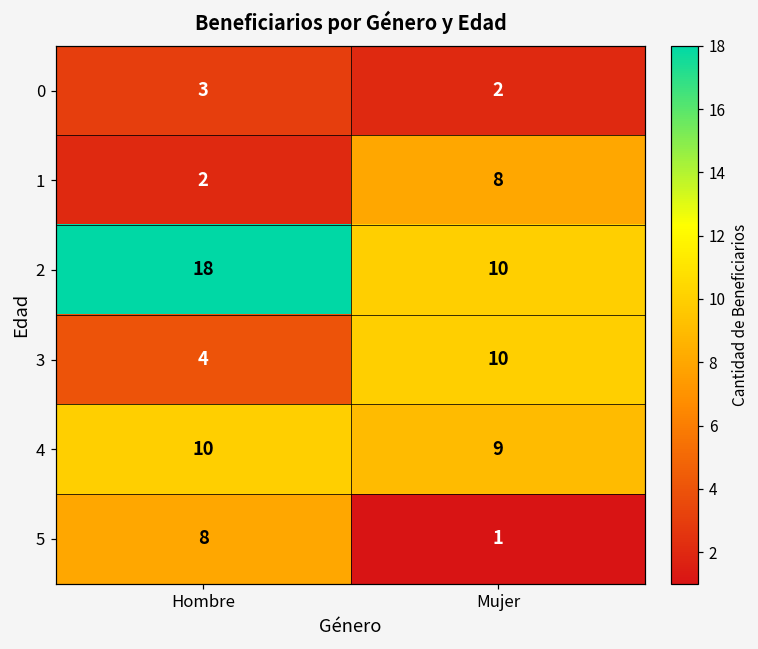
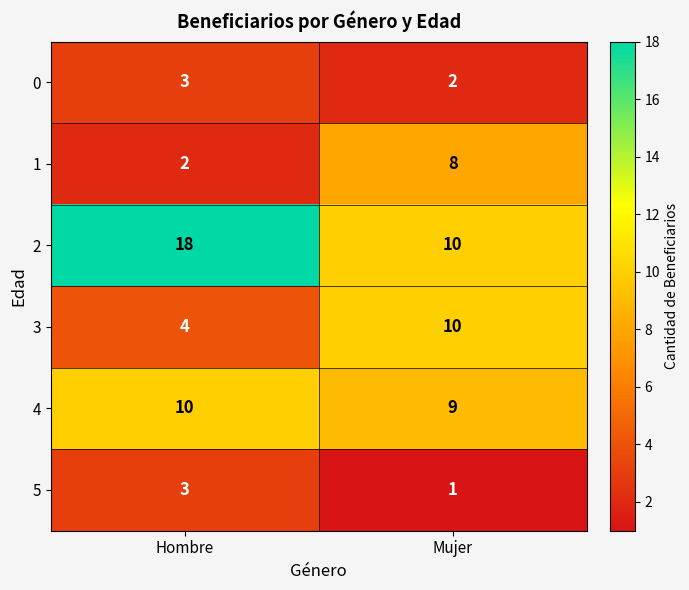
  {
    "0": {
      "Hombre": 3,
      "Mujer": 2
    },
    "1": {
      "Hombre": 2,
      "Mujer": 8
    },
    "2": {
      "Hombre": 18,
      "Mujer": 10
    },
    "3": {
      "Hombre": 4,
      "Mujer": 10
    },
    "4": {
      "Hombre": 10,
      "Mujer": 9
    },
    "5": {
-     "Hombre": 8,
+     "Hombre": 3,
      "Mujer": 1
    }
  }
